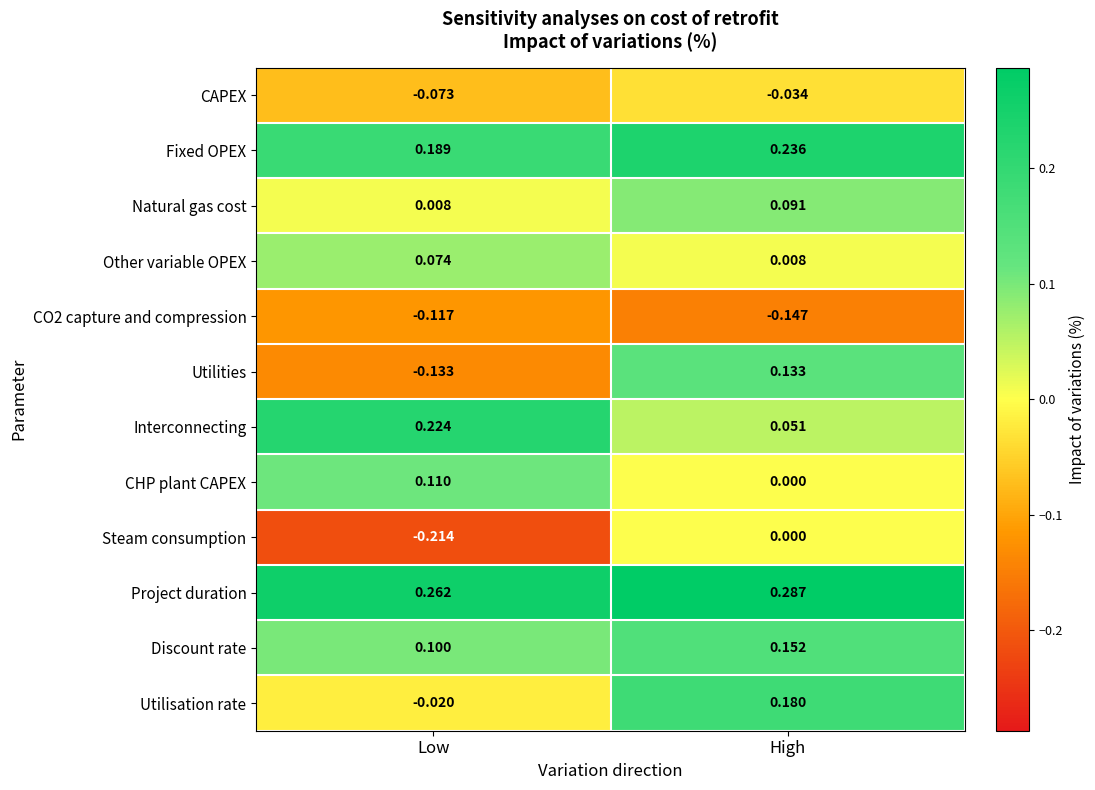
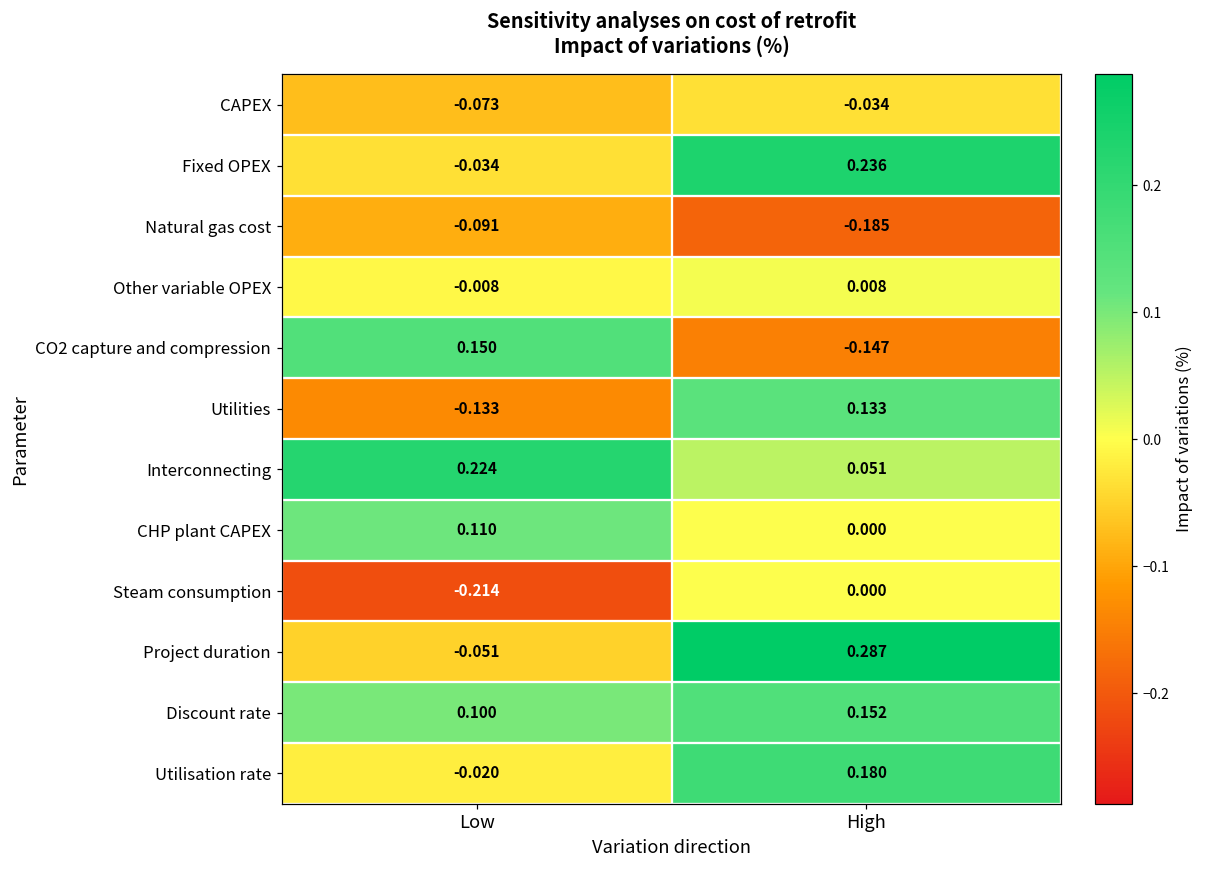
  {
    "CAPEX": {
      "Low": -0.073,
      "High": -0.034
    },
    "Fixed OPEX": {
-     "Low": 0.189,
+     "Low": -0.034,
      "High": 0.236
    },
    "Natural gas cost": {
-     "Low": 0.008,
-     "High": 0.091
+     "Low": -0.091,
+     "High": -0.185
    },
    "Other variable OPEX": {
-     "Low": 0.074,
+     "Low": -0.008,
      "High": 0.008
    },
    "CO2 capture and compression": {
-     "Low": -0.117,
+     "Low": 0.150,
      "High": -0.147
    },
    "Utilities": {
      "Low": -0.133,
      "High": 0.133
    },
    "Interconnecting": {
      "Low": 0.224,
      "High": 0.051
    },
    "CHP plant CAPEX": {
      "Low": 0.110,
      "High": 0.000
    },
    "Steam consumption": {
      "Low": -0.214,
      "High": 0.000
    },
    "Project duration": {
-     "Low": 0.262,
+     "Low": -0.051,
      "High": 0.287
    },
    "Discount rate": {
      "Low": 0.100,
      "High": 0.152
    },
    "Utilisation rate": {
      "Low": -0.020,
      "High": 0.180
    }
  }
